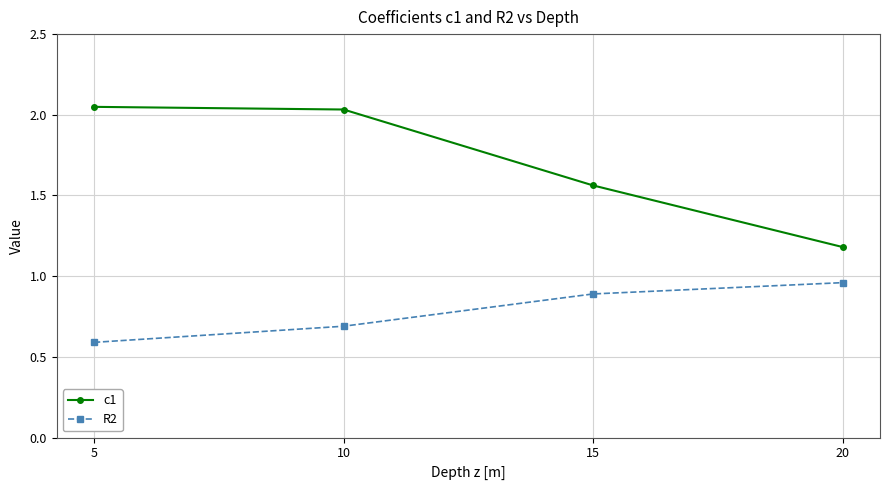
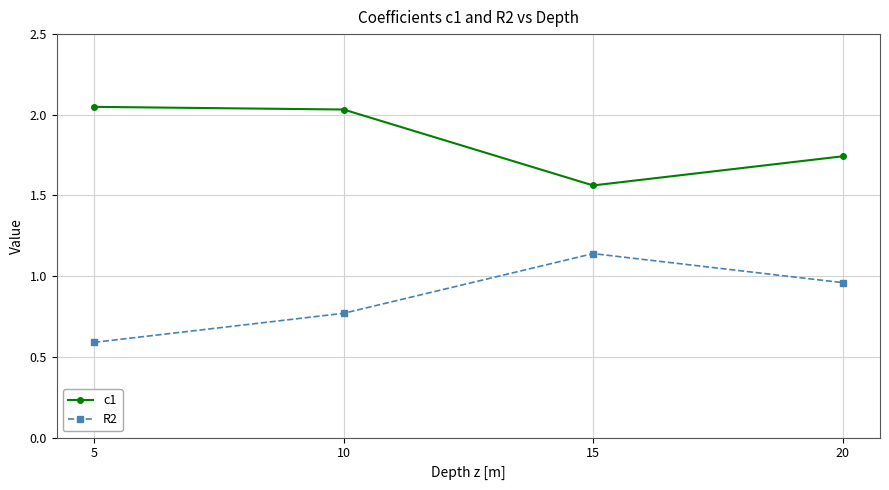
  {
    "c1": {
      "5": 2.05,
      "10": 2.03,
      "15": 1.56,
-     "20": 1.18
+     "20": 1.74
    },
    "R2": {
      "5": 0.59,
-     "10": 0.69,
-     "15": 0.89,
+     "10": 0.77,
+     "15": 1.14,
      "20": 0.96
    }
  }
